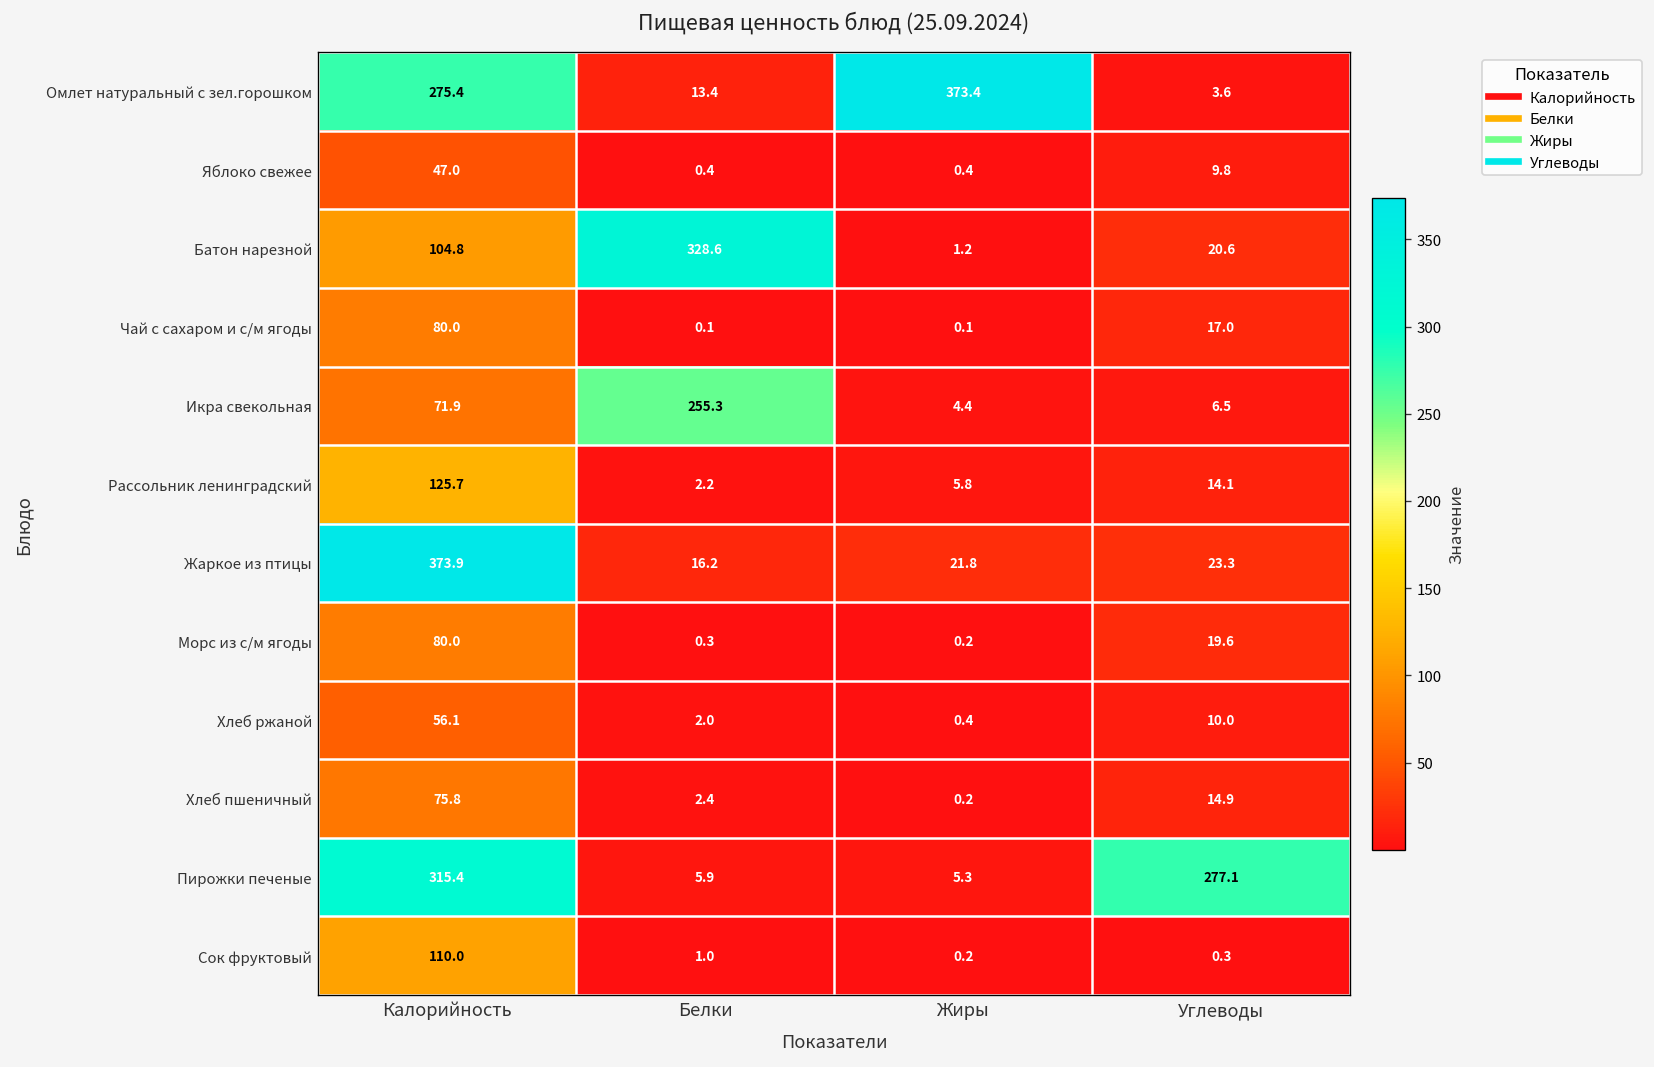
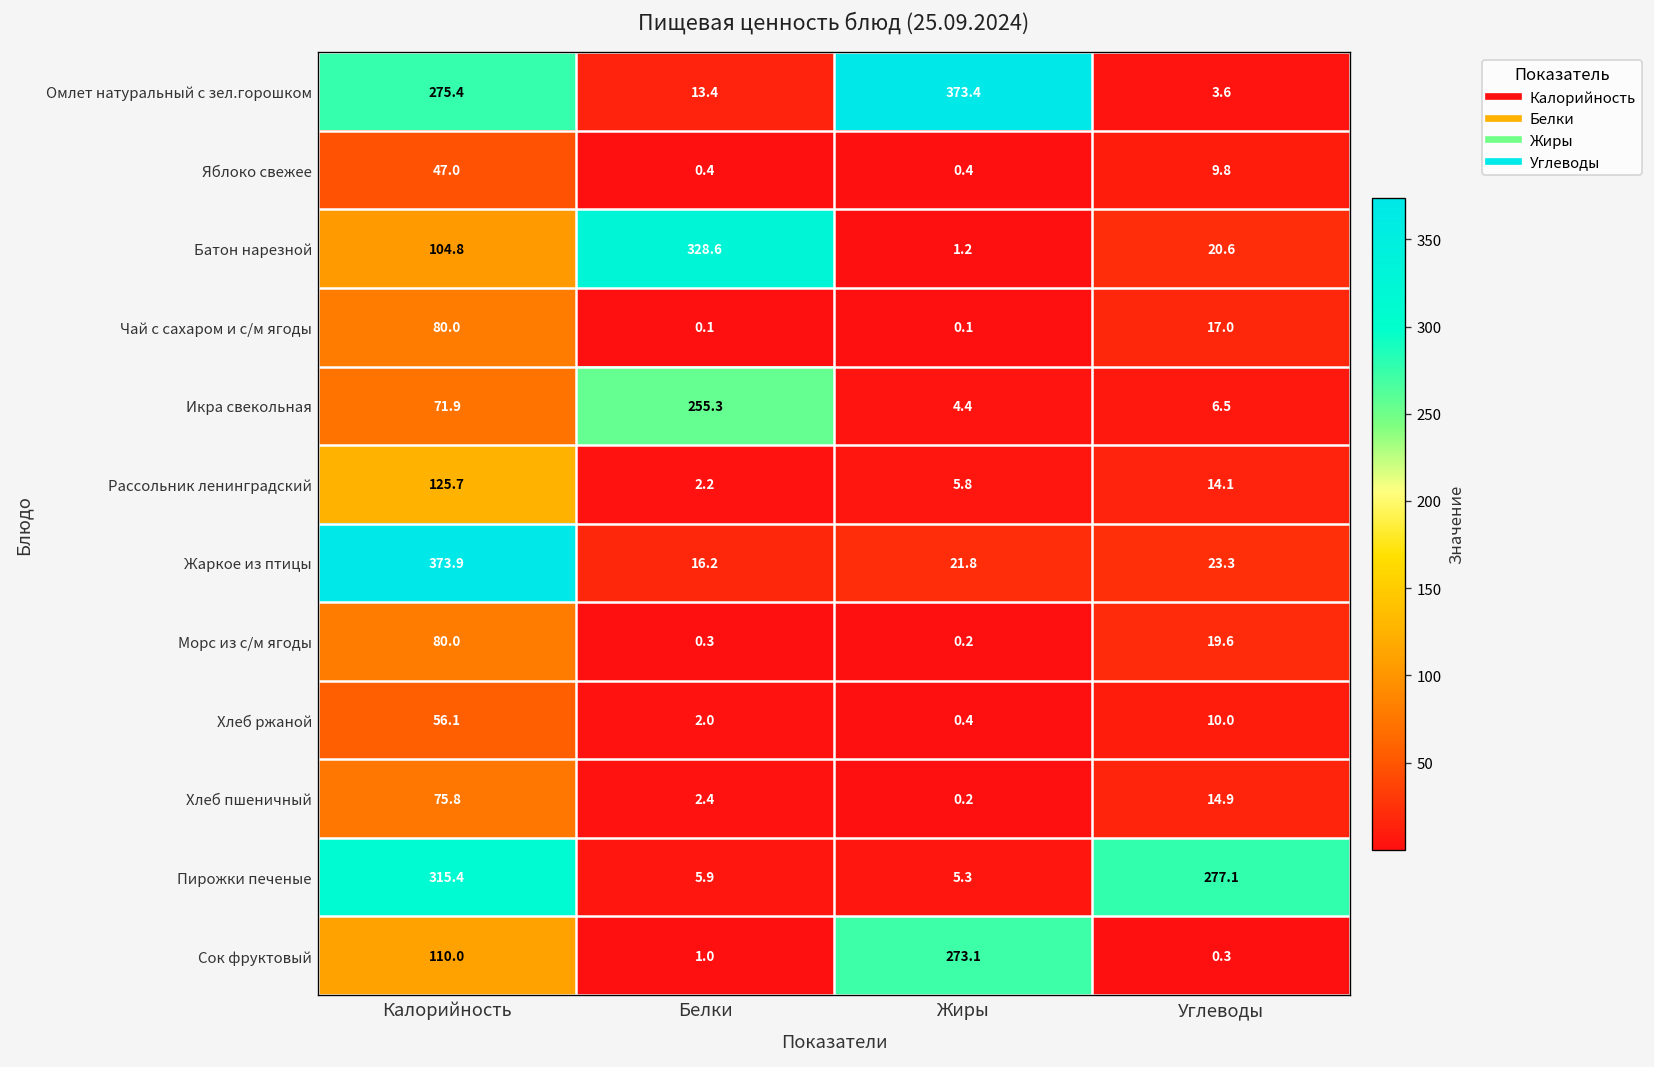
  {
    "Омлет натуральный с зел.горошком": {
      "Калорийность": 275.4,
      "Белки": 13.4,
      "Жиры": 373.4,
      "Углеводы": 3.6
    },
    "Яблоко свежее": {
      "Калорийность": 47.0,
      "Белки": 0.4,
      "Жиры": 0.4,
      "Углеводы": 9.8
    },
    "Батон нарезной": {
      "Калорийность": 104.8,
      "Белки": 328.6,
      "Жиры": 1.2,
      "Углеводы": 20.6
    },
    "Чай с сахаром и с/м ягоды": {
      "Калорийность": 80.0,
      "Белки": 0.1,
      "Жиры": 0.1,
      "Углеводы": 17.0
    },
    "Икра свекольная": {
      "Калорийность": 71.9,
      "Белки": 255.3,
      "Жиры": 4.4,
      "Углеводы": 6.5
    },
    "Рассольник ленинградский": {
      "Калорийность": 125.7,
      "Белки": 2.2,
      "Жиры": 5.8,
      "Углеводы": 14.1
    },
    "Жаркое из птицы": {
      "Калорийность": 373.9,
      "Белки": 16.2,
      "Жиры": 21.8,
      "Углеводы": 23.3
    },
    "Морс из с/м ягоды": {
      "Калорийность": 80.0,
      "Белки": 0.3,
      "Жиры": 0.2,
      "Углеводы": 19.6
    },
    "Хлеб ржаной": {
      "Калорийность": 56.1,
      "Белки": 2.0,
      "Жиры": 0.4,
      "Углеводы": 10.0
    },
    "Хлеб пшеничный": {
      "Калорийность": 75.8,
      "Белки": 2.4,
      "Жиры": 0.2,
      "Углеводы": 14.9
    },
    "Пирожки печеные": {
      "Калорийность": 315.4,
      "Белки": 5.9,
      "Жиры": 5.3,
      "Углеводы": 277.1
    },
    "Сок фруктовый": {
      "Калорийность": 110.0,
      "Белки": 1.0,
-     "Жиры": 0.2,
+     "Жиры": 273.1,
      "Углеводы": 0.3
    }
  }
